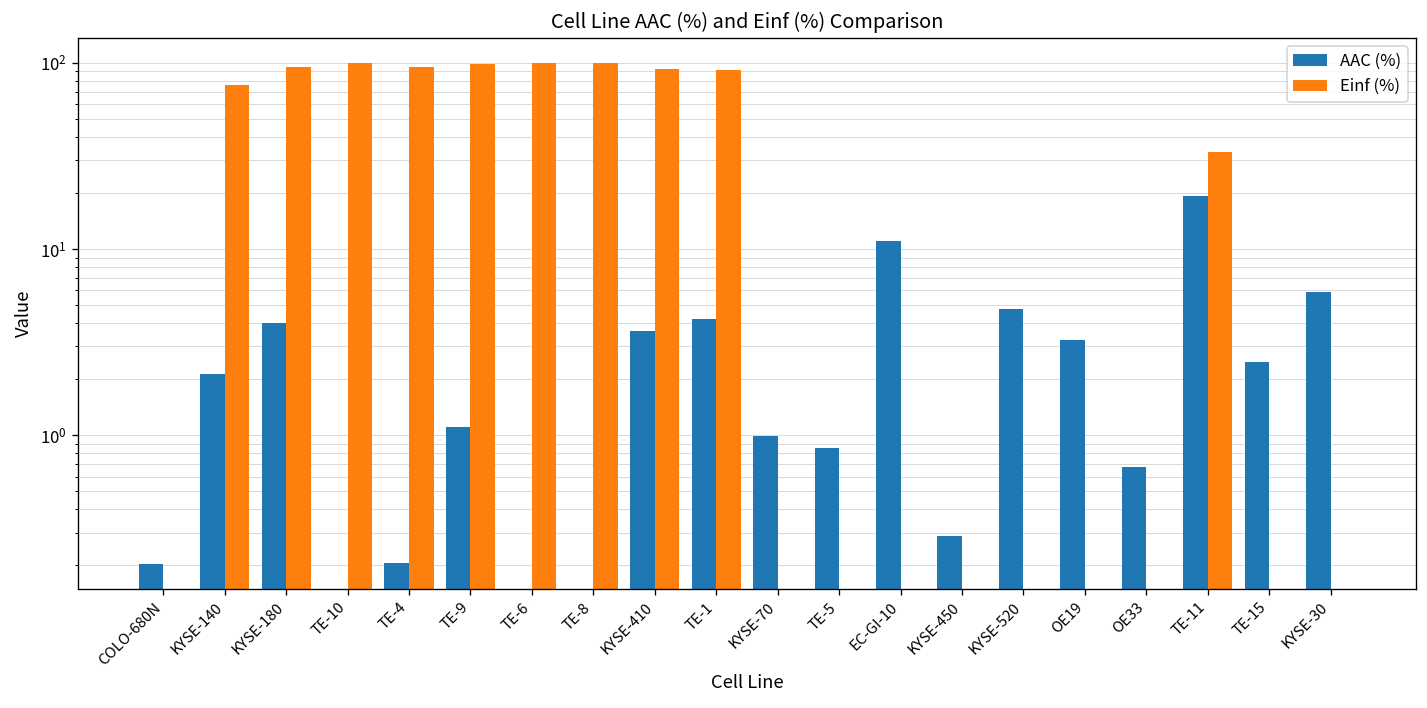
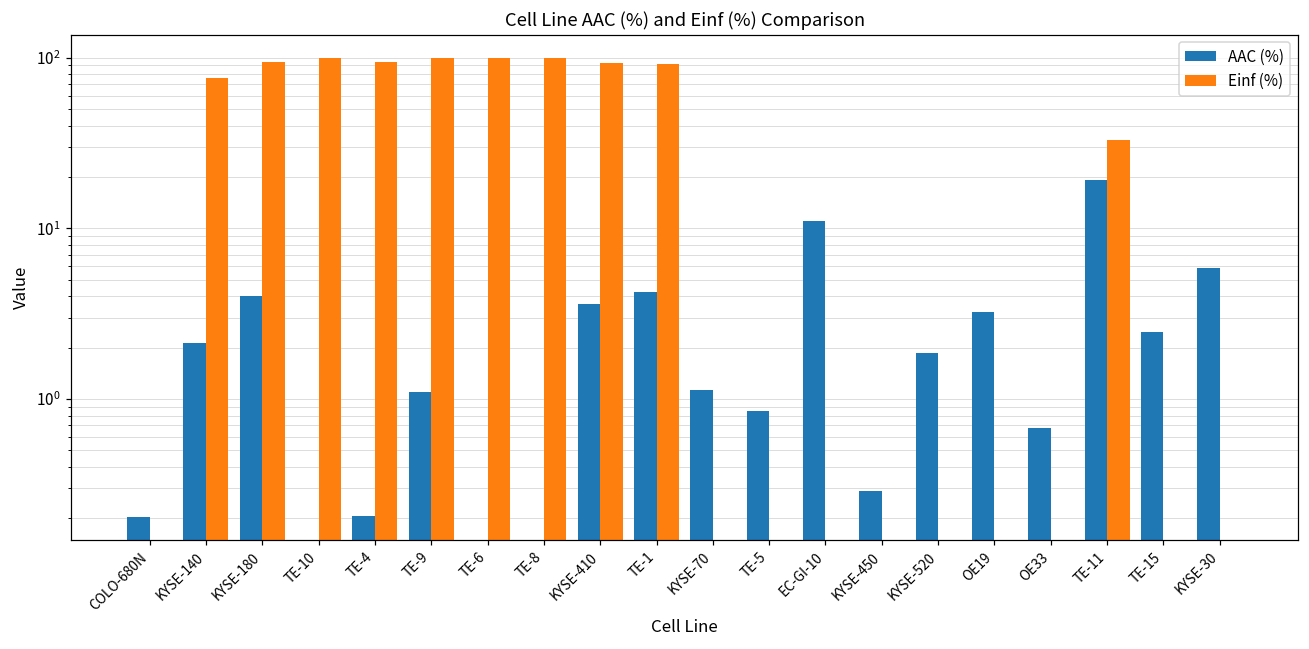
  {
    "AAC (%)": {
      "COLO-680N": 0.2,
      "KYSE-140": 2.1,
      "KYSE-180": 4.0,
      "TE-4": 0.2,
      "TE-9": 1.1,
      "KYSE-410": 3.6,
      "TE-1": 4.2,
-     "KYSE-70": 1.0,
+     "KYSE-70": 1.1,
      "TE-5": 0.9,
      "EC-GI-10": 11,
      "KYSE-450": 0.29,
-     "KYSE-520": 4.8,
+     "KYSE-520": 1.9,
      "OE19": 3.3,
      "OE33": 0.7,
      "TE-11": 19,
      "TE-15": 2.5,
      "KYSE-30": 5.9
    },
    "Einf (%)": {
      "KYSE-140": 80,
      "KYSE-180": 90,
      "TE-10": 100,
      "TE-4": 90,
      "TE-9": 100,
      "TE-6": 100,
      "TE-8": 100,
      "KYSE-410": 90,
      "TE-1": 90,
      "TE-11": 33
    }
  }
